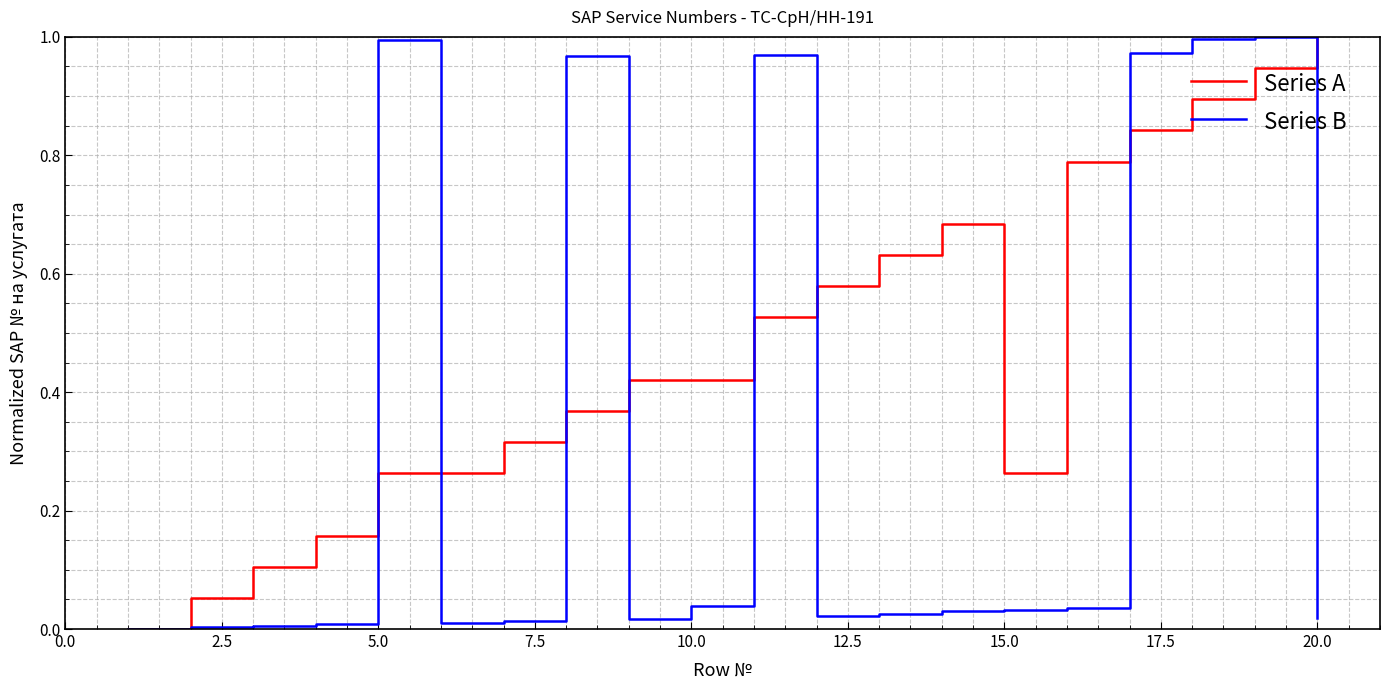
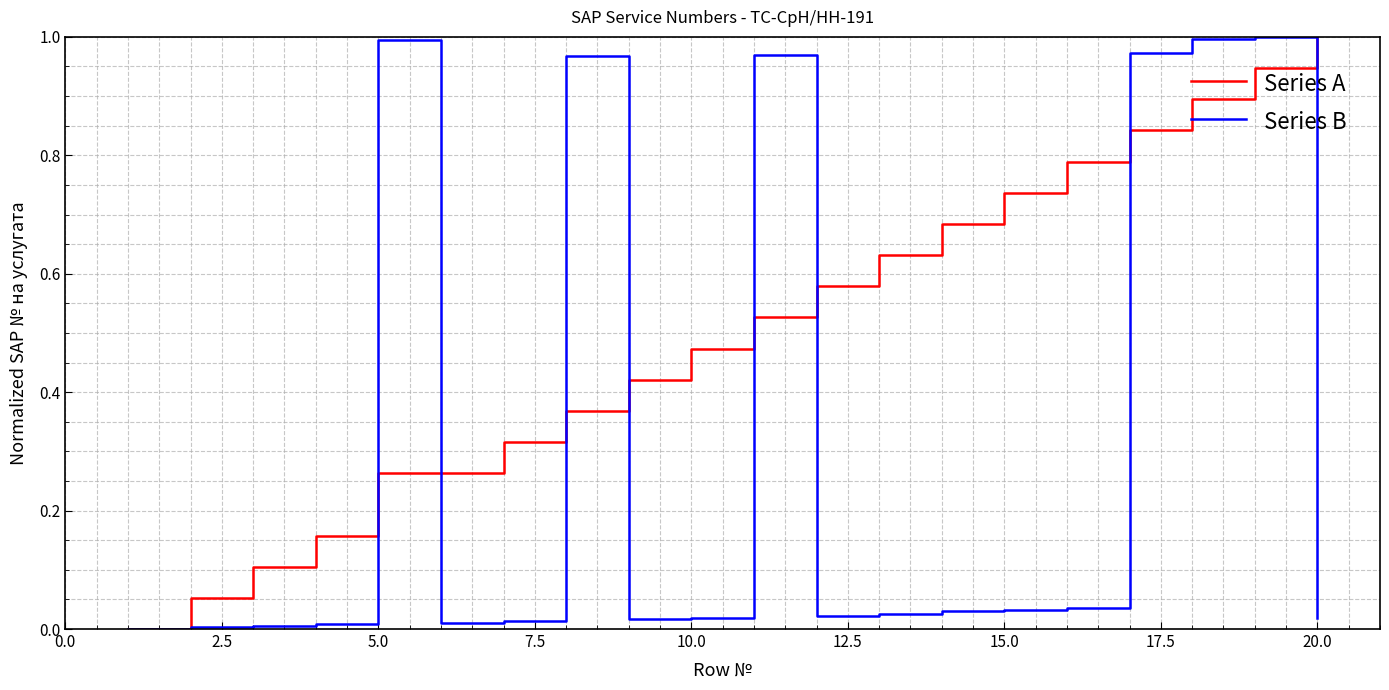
  {
    "Series A": {
      "5.0": 0.26,
-     "10.0": 0.42,
-     "15.0": 0.26,
+     "10.0": 0.47,
+     "15.0": 0.74,
      "20.0": 1.00
    },
    "Series B": {
      "5.0": 0.99,
-     "10.0": 0.04,
+     "10.0": 0.02,
      "15.0": 0.03,
      "20.0": 0.02
    }
  }
